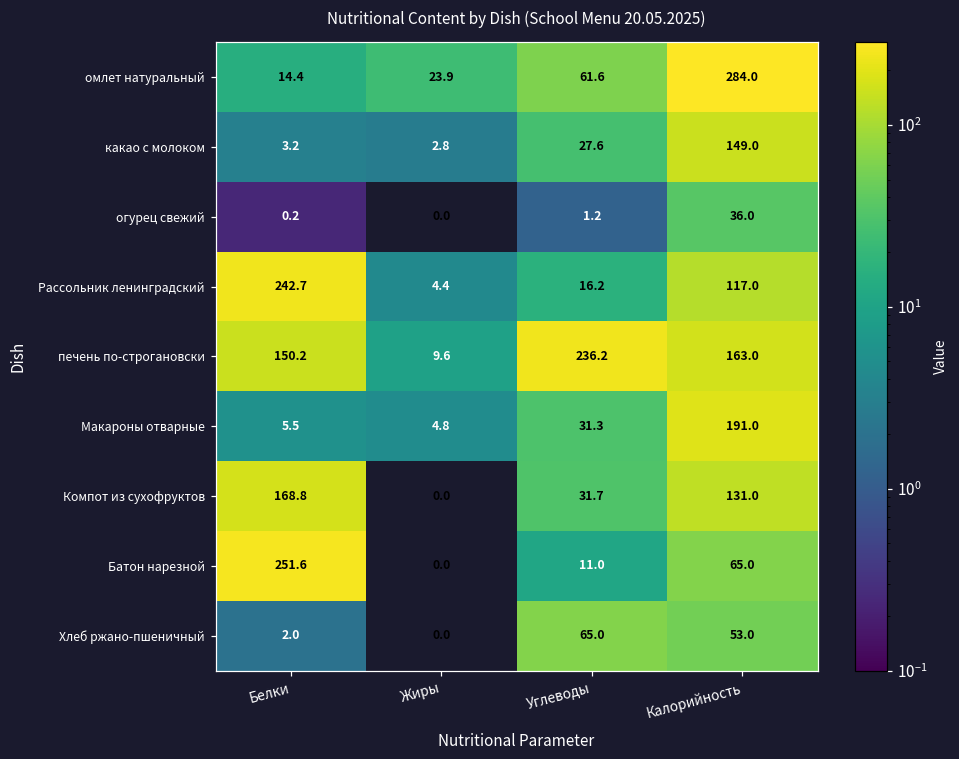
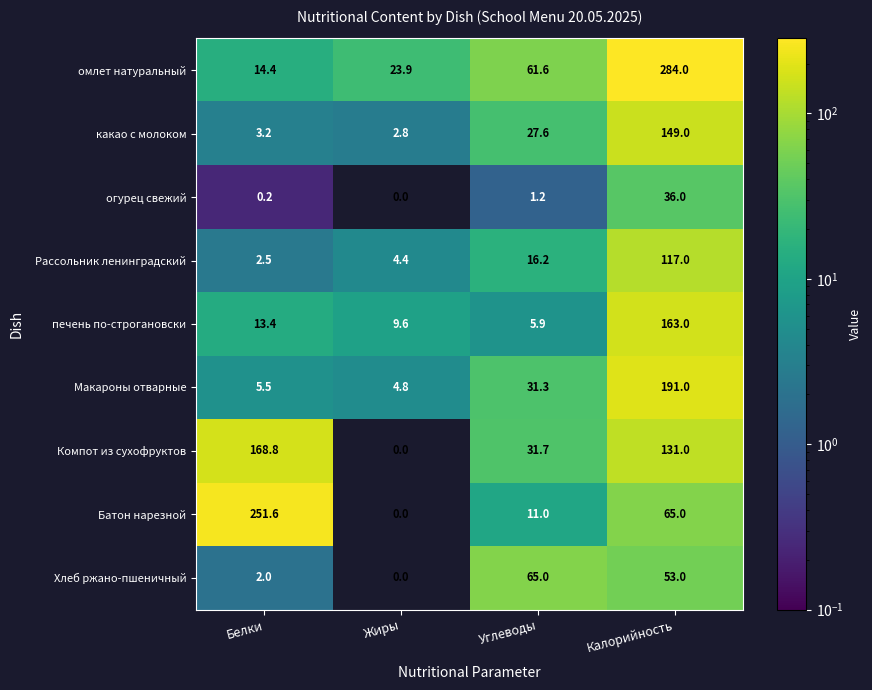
  {
    "омлет натуральный": {
      "Белки": 14.4,
      "Жиры": 23.9,
      "Углеводы": 61.6,
      "Калорийность": 284.0
    },
    "какао с молоком": {
      "Белки": 3.2,
      "Жиры": 2.8,
      "Углеводы": 27.6,
      "Калорийность": 149.0
    },
    "огурец свежий": {
      "Белки": 0.2,
      "Углеводы": 1.2,
      "Калорийность": 36.0
    },
    "Рассольник ленинградский": {
-     "Белки": 242.7,
+     "Белки": 2.5,
      "Жиры": 4.4,
      "Углеводы": 16.2,
      "Калорийность": 117.0
    },
    "печень по-строгановски": {
-     "Белки": 150.2,
+     "Белки": 13.4,
      "Жиры": 9.6,
-     "Углеводы": 236.2,
+     "Углеводы": 5.9,
      "Калорийность": 163.0
    },
    "Макароны отварные": {
      "Белки": 5.5,
      "Жиры": 4.8,
      "Углеводы": 31.3,
      "Калорийность": 191.0
    },
    "Компот из сухофруктов": {
      "Белки": 168.8,
      "Углеводы": 31.7,
      "Калорийность": 131.0
    },
    "Батон нарезной": {
      "Белки": 251.6,
      "Углеводы": 11.0,
      "Калорийность": 65.0
    },
    "Хлеб ржано-пшеничный": {
      "Белки": 2.0,
      "Углеводы": 65.0,
      "Калорийность": 53.0
    }
  }
